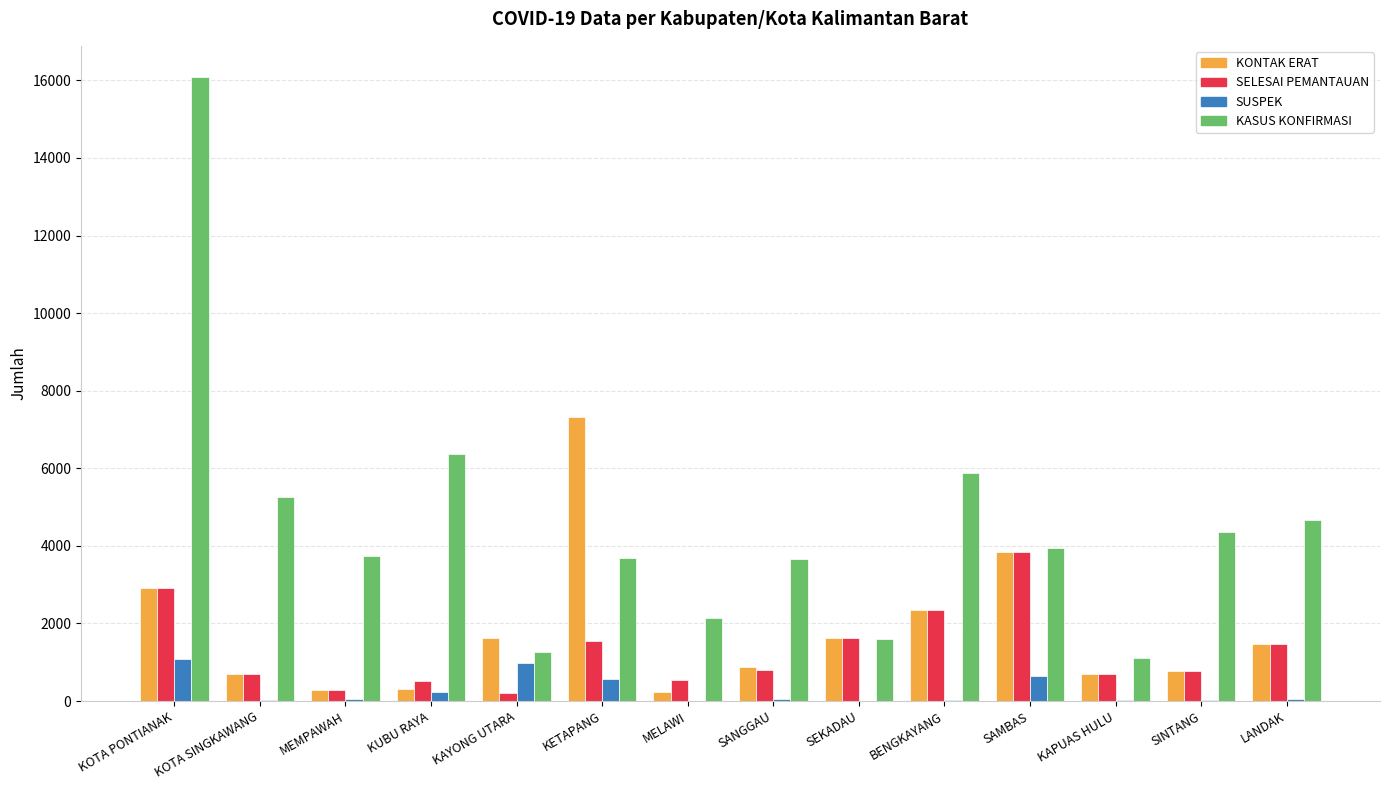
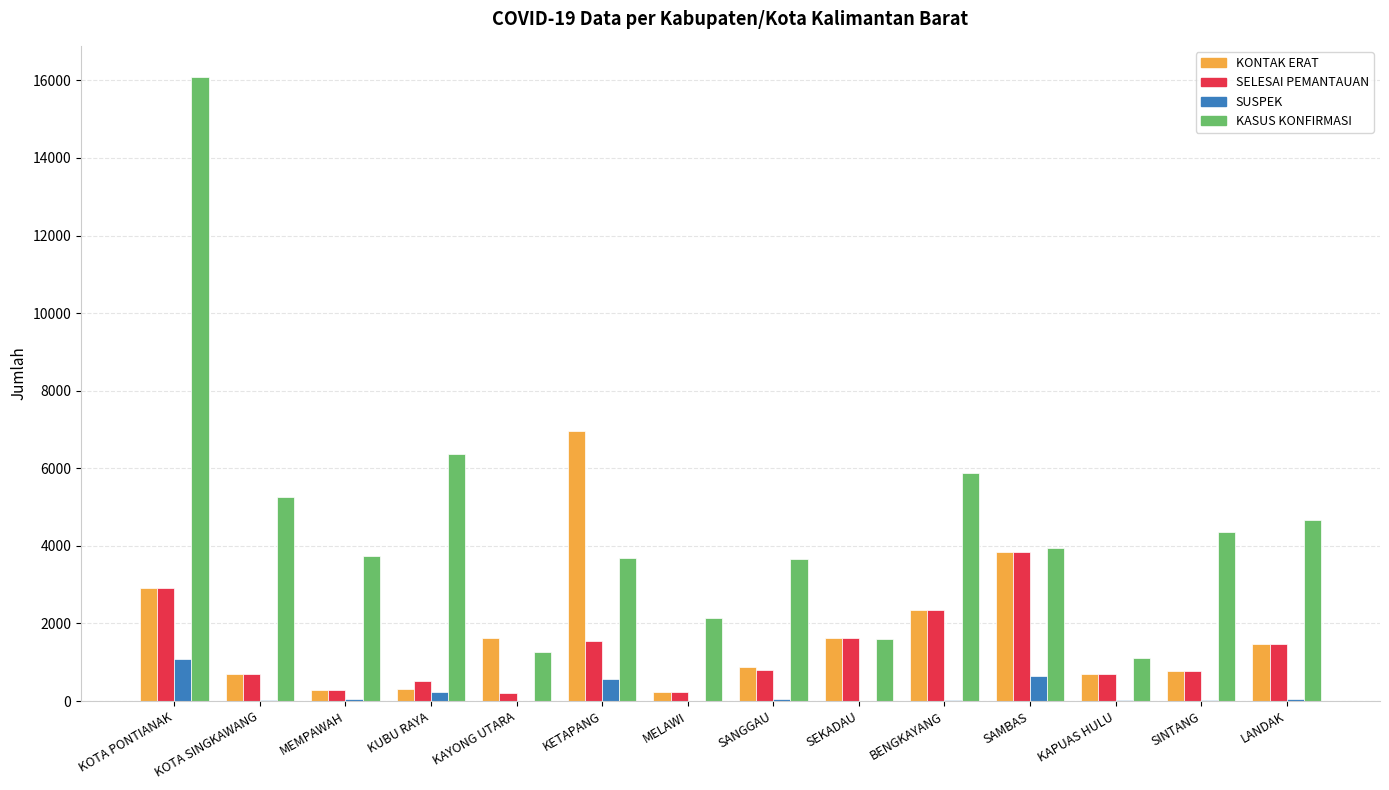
  {
    "KONTAK ERAT": {
      "KOTA PONTIANAK": 2900,
      "KOTA SINGKAWANG": 700,
      "MEMPAWAH": 300,
      "KUBU RAYA": 300,
      "KAYONG UTARA": 1600,
-     "KETAPANG": 7300,
+     "KETAPANG": 7000,
      "MELAWI": 200,
      "SANGGAU": 900,
      "SEKADAU": 1600,
      "BENGKAYANG": 2300,
      "SAMBAS": 3800,
      "KAPUAS HULU": 700,
      "SINTANG": 800,
      "LANDAK": 1500
    },
    "SELESAI PEMANTAUAN": {
      "KOTA PONTIANAK": 2900,
      "KOTA SINGKAWANG": 700,
      "MEMPAWAH": 300,
      "KUBU RAYA": 500,
      "KAYONG UTARA": 200,
      "KETAPANG": 1500,
-     "MELAWI": 500,
+     "MELAWI": 200,
      "SANGGAU": 800,
      "SEKADAU": 1600,
      "BENGKAYANG": 2300,
      "SAMBAS": 3800,
      "KAPUAS HULU": 700,
      "SINTANG": 800,
      "LANDAK": 1500
    },
    "SUSPEK": {
      "KOTA PONTIANAK": 1100,
      "KUBU RAYA": 200,
-     "KAYONG UTARA": 1000,
+     "KAYONG UTARA": 0,
      "KETAPANG": 600,
      "SAMBAS": 700,
      "LANDAK": 100
    },
    "KASUS KONFIRMASI": {
      "KOTA PONTIANAK": 16100,
      "KOTA SINGKAWANG": 5300,
      "MEMPAWAH": 3700,
      "KUBU RAYA": 6400,
      "KAYONG UTARA": 1300,
      "KETAPANG": 3700,
      "MELAWI": 2100,
      "SANGGAU": 3700,
      "SEKADAU": 1600,
      "BENGKAYANG": 5900,
      "SAMBAS": 3900,
      "KAPUAS HULU": 1100,
      "SINTANG": 4400,
      "LANDAK": 4700
    }
  }
